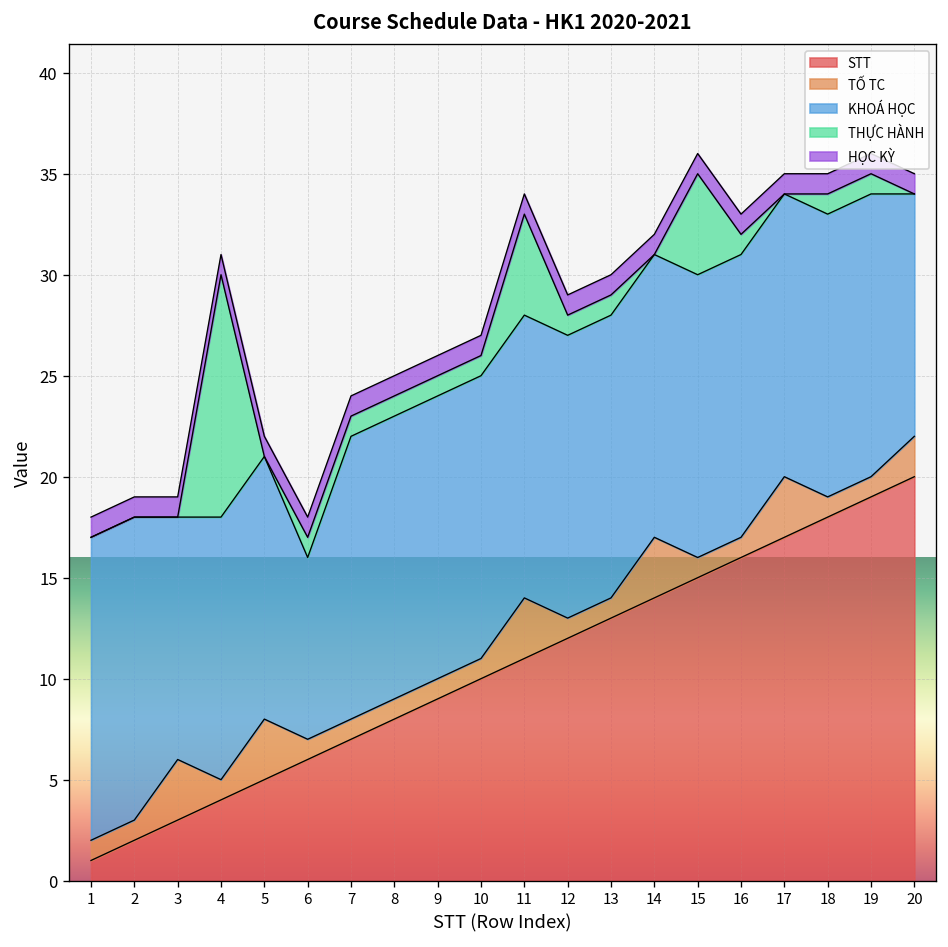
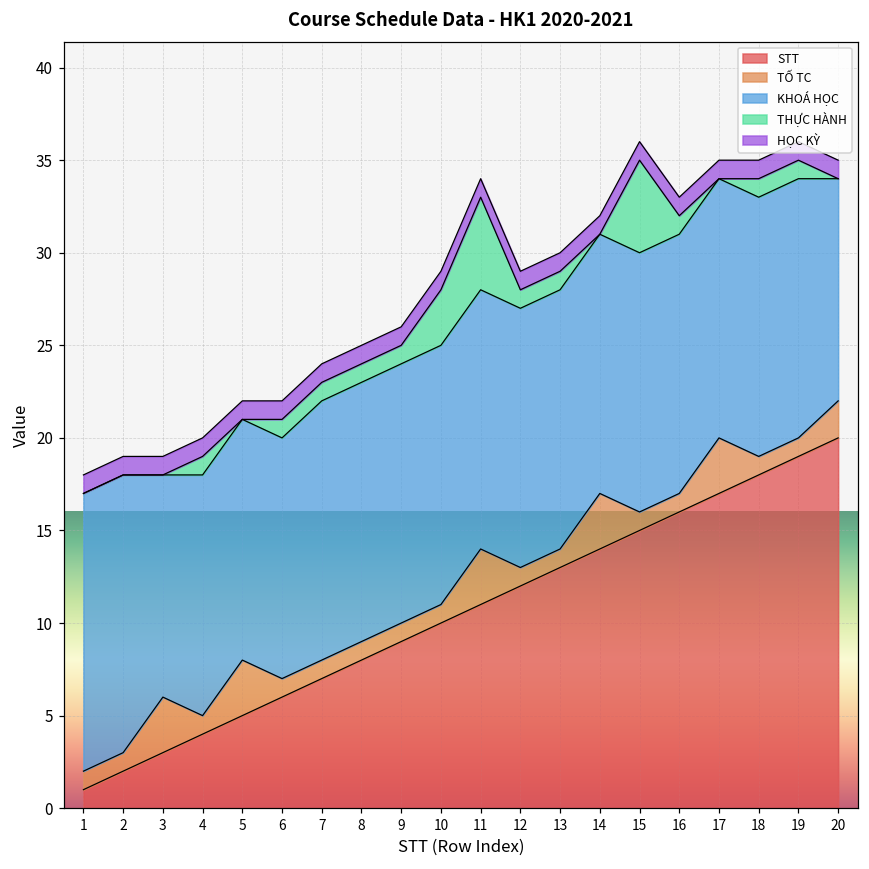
  {
    "KHOÁ HỌC": {
      "4": 13,
-     "6": 9,
+     "6": 13,
      "7": 14,
      "8": 14,
      "9": 14,
      "10": 14,
      "11": 14,
      "12": 14,
      "13": 14,
      "15": 14,
      "16": 14,
      "18": 14,
      "19": 14
    },
    "THỰC HÀNH": {
-     "4": 12,
+     "4": 1,
      "6": 1,
      "7": 1,
      "8": 1,
      "9": 1,
-     "10": 1,
+     "10": 3,
      "11": 5,
      "12": 1,
      "13": 1,
      "15": 5,
      "16": 1,
      "18": 1,
      "19": 1
    },
    "HỌC KỲ": {
      "1": 1,
      "2": 1,
      "3": 1,
      "4": 1,
      "5": 1,
      "6": 1,
      "7": 1,
      "8": 1,
      "9": 1,
      "10": 1,
      "11": 1,
      "12": 1,
      "13": 1,
      "14": 1,
      "15": 1,
      "16": 1,
      "17": 1,
      "18": 1,
      "20": 1
    }
  }
